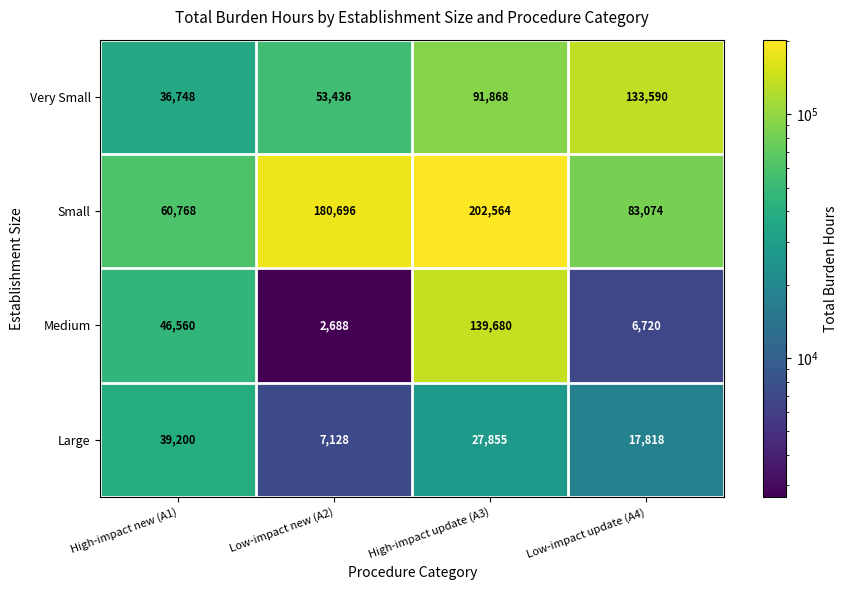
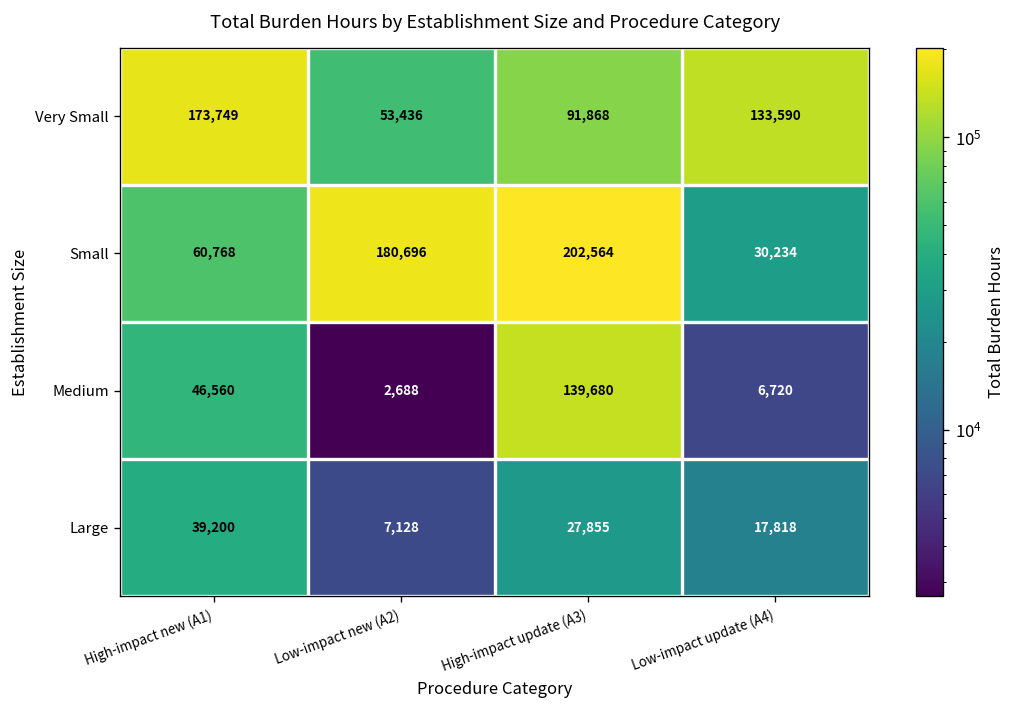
  {
    "Very Small": {
-     "High-impact new (A1)": "36,748",
+     "High-impact new (A1)": "173,749",
      "Low-impact new (A2)": "53,436",
      "High-impact update (A3)": "91,868",
      "Low-impact update (A4)": "133,590"
    },
    "Small": {
      "High-impact new (A1)": "60,768",
      "Low-impact new (A2)": "180,696",
      "High-impact update (A3)": "202,564",
-     "Low-impact update (A4)": "83,074"
+     "Low-impact update (A4)": "30,234"
    },
    "Medium": {
      "High-impact new (A1)": "46,560",
      "Low-impact new (A2)": "2,688",
      "High-impact update (A3)": "139,680",
      "Low-impact update (A4)": "6,720"
    },
    "Large": {
      "High-impact new (A1)": "39,200",
      "Low-impact new (A2)": "7,128",
      "High-impact update (A3)": "27,855",
      "Low-impact update (A4)": "17,818"
    }
  }
